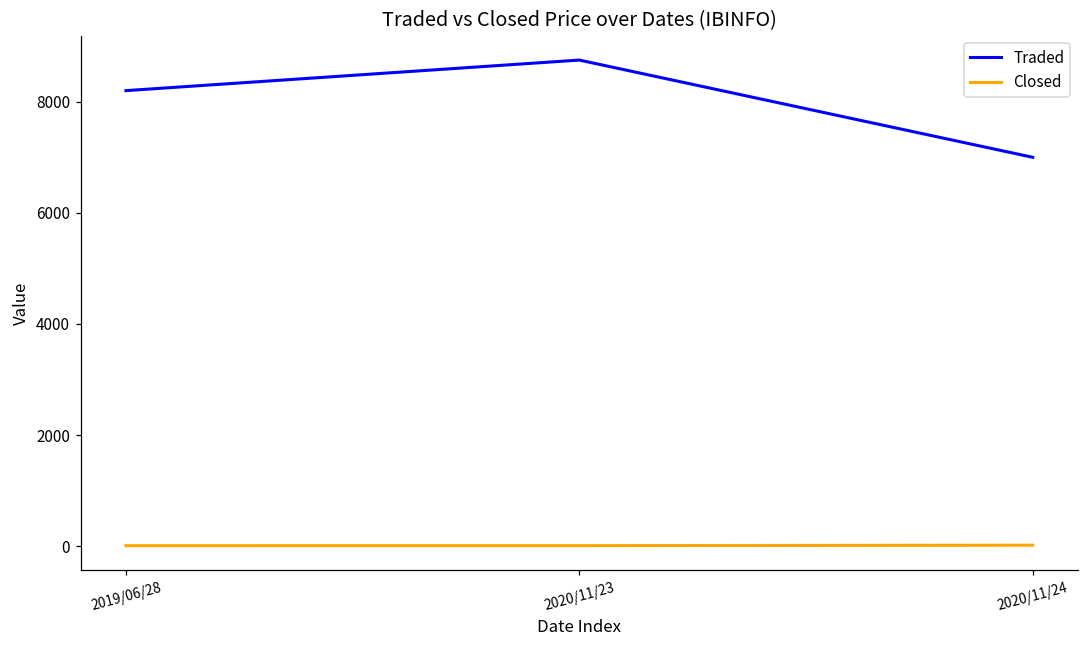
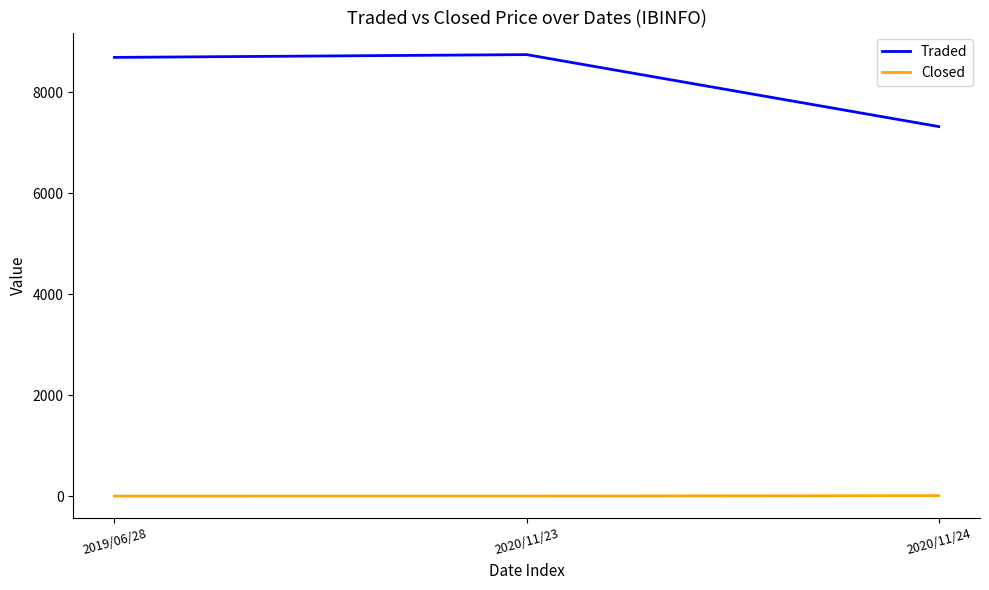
  {
    "Traded": {
-     "2019/06/28": 8200,
+     "2019/06/28": 8700,
      "2020/11/23": 8800,
-     "2020/11/24": 7000
+     "2020/11/24": 7300
    },
    "Closed": {
      "2019/06/28": 0,
      "2020/11/23": 0,
      "2020/11/24": 0
    }
  }
